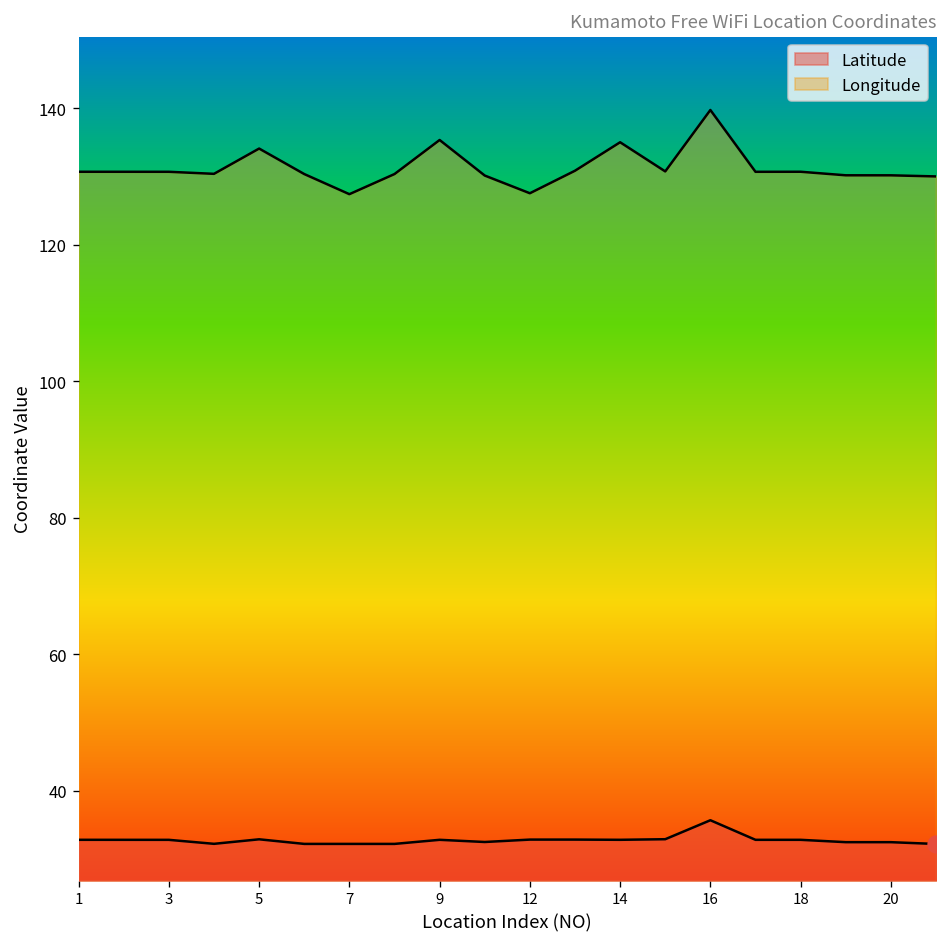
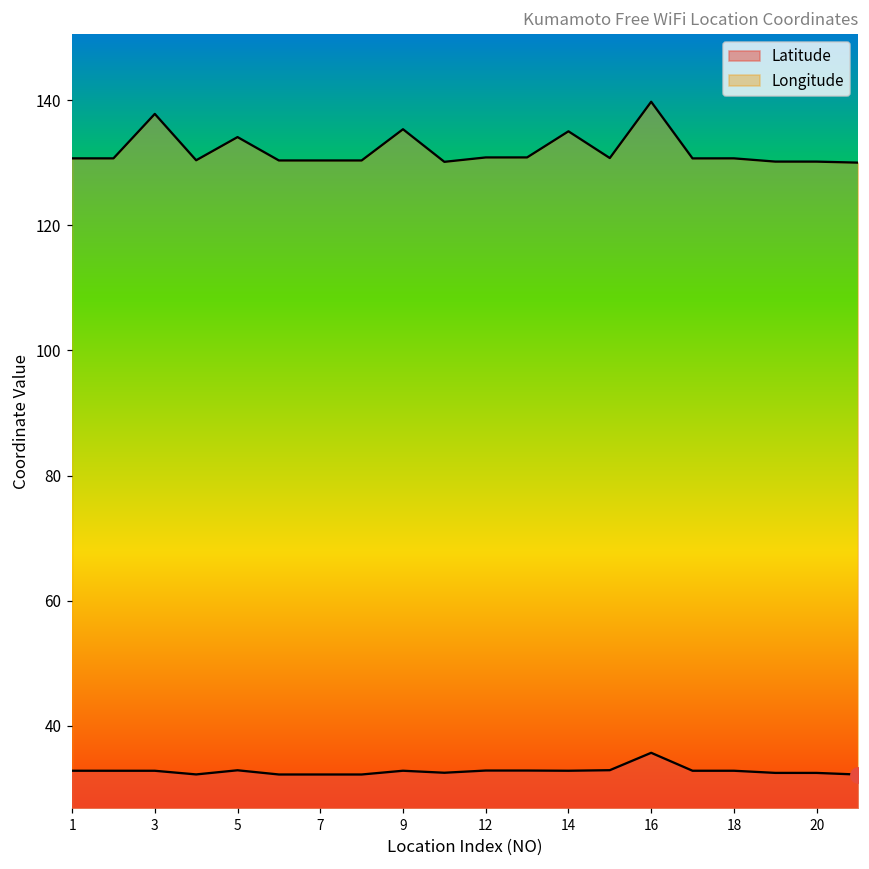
  {
    "Longitude": {
      "1": 131,
-     "3": 131,
+     "3": 138,
      "5": 134,
-     "7": 127,
+     "7": 130,
      "9": 135,
-     "12": 128,
+     "12": 131,
      "14": 135,
      "16": 140,
      "18": 131,
      "20": 130
    }
  }
